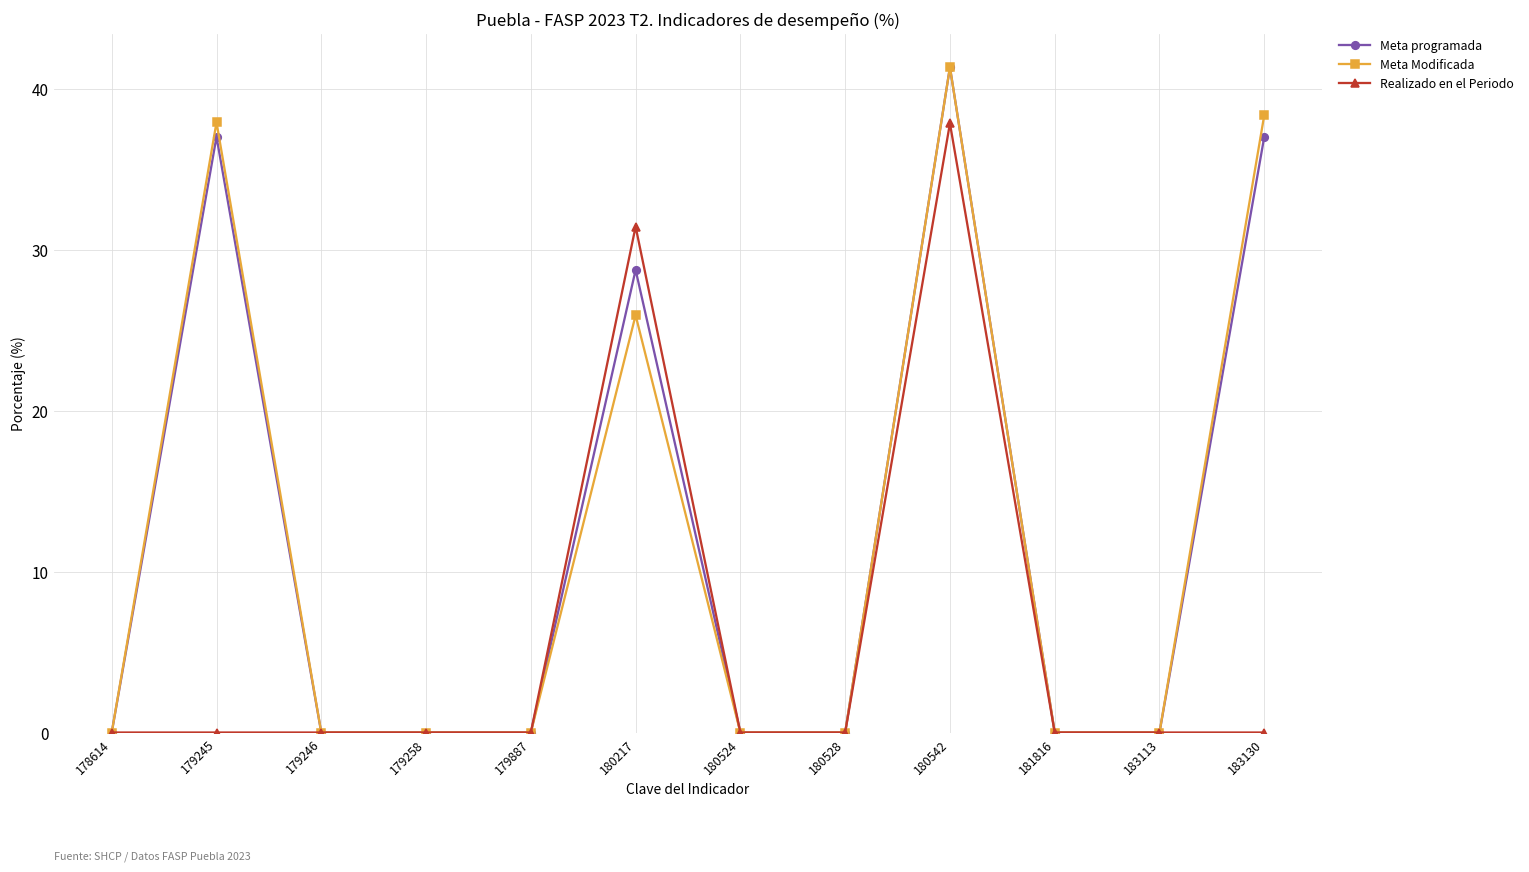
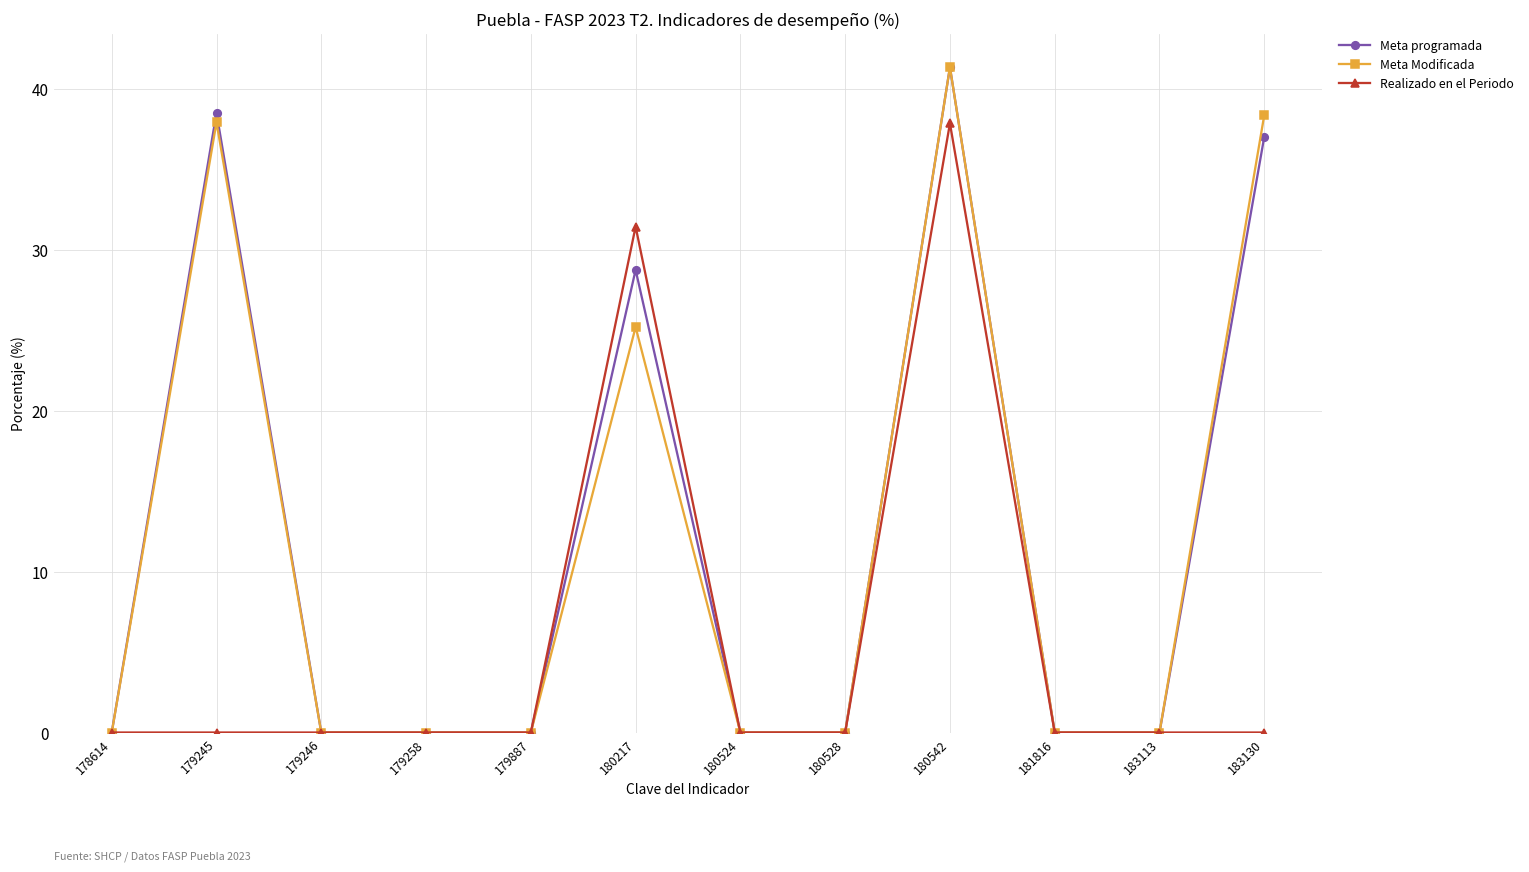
  {
    "Meta programada": {
-     "179245": 37.0,
+     "179245": 38.5,
      "180217": 28.8,
      "183130": 37.0
    },
    "Meta Modificada": {
      "179245": 37.9,
-     "180217": 25.9,
+     "180217": 25.2,
      "183130": 38.4
    },
    "Realizado en el Periodo": {
      "179245": 0.0,
      "180217": 31.5,
      "180542": 37.9,
      "183130": 0.0
    }
  }
